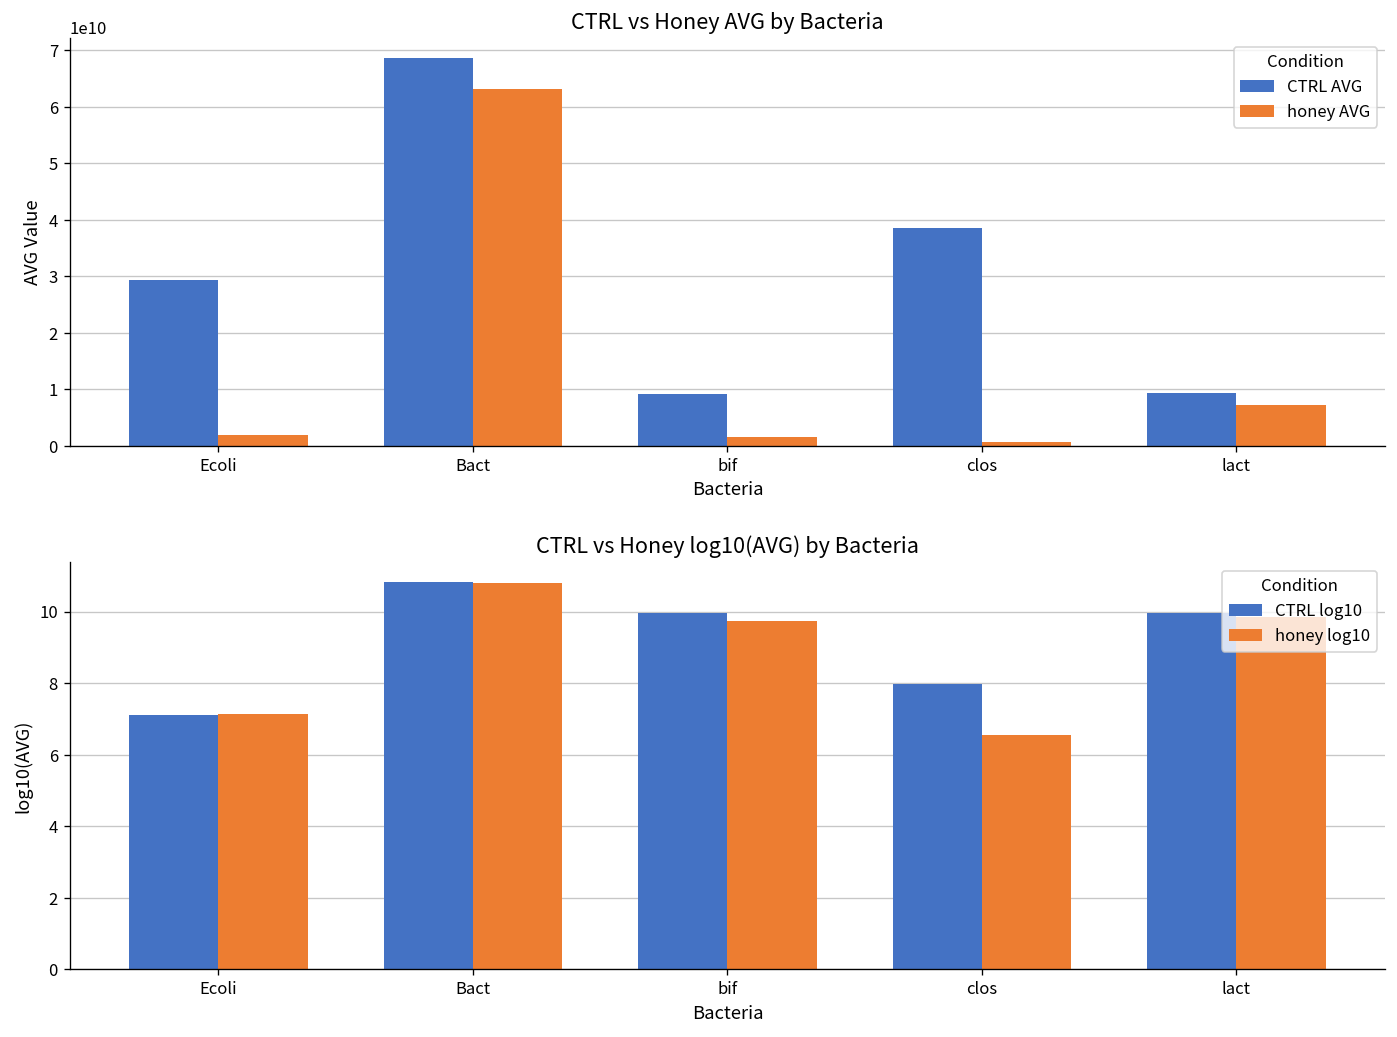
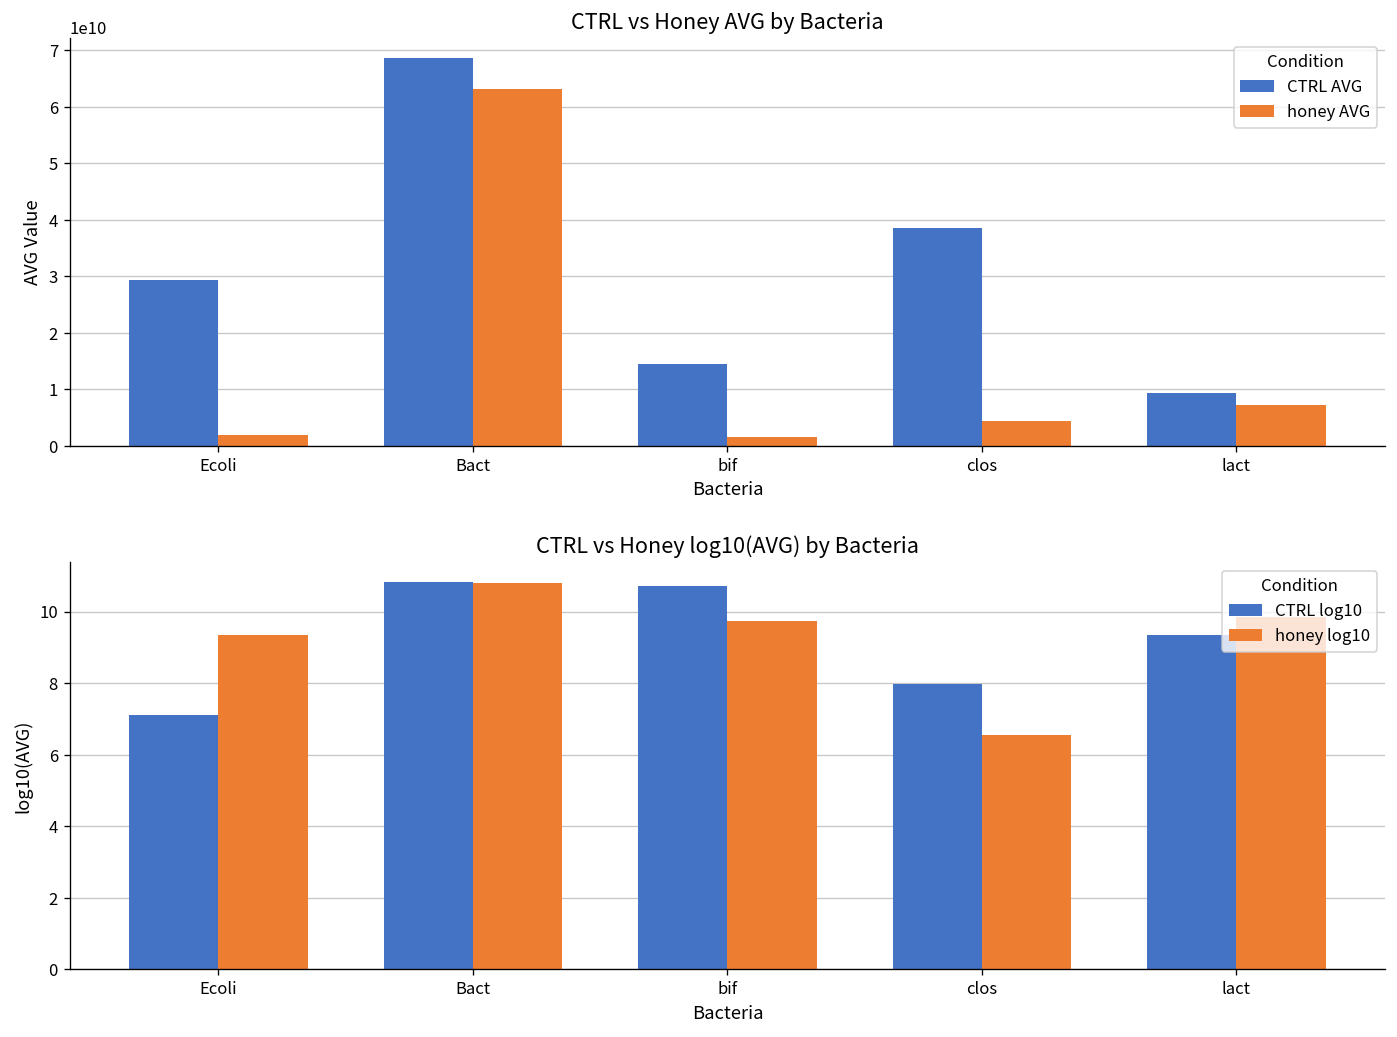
  {
    "CTRL vs Honey AVG by Bacteria": {
      "CTRL AVG": {
        "Ecoli": 29000000000,
        "Bact": 69000000000,
-       "bif": 9000000000,
+       "bif": 14000000000,
        "clos": 39000000000,
        "lact": 9000000000
      },
      "honey AVG": {
        "Ecoli": 2000000000,
        "Bact": 63000000000,
        "bif": 2000000000,
-       "clos": 1000000000,
+       "clos": 4000000000,
        "lact": 7000000000
      }
    },
    "CTRL vs Honey log10(AVG) by Bacteria": {
      "CTRL log10": {
        "Ecoli": 7.1,
        "Bact": 10.8,
-       "bif": 10.0,
+       "bif": 10.7,
        "clos": 8.0,
-       "lact": 10.0
+       "lact": 9.3
      },
      "honey log10": {
-       "Ecoli": 7.1,
+       "Ecoli": 9.3,
        "Bact": 10.8,
        "bif": 9.7,
        "clos": 6.6
      }
    }
  }
